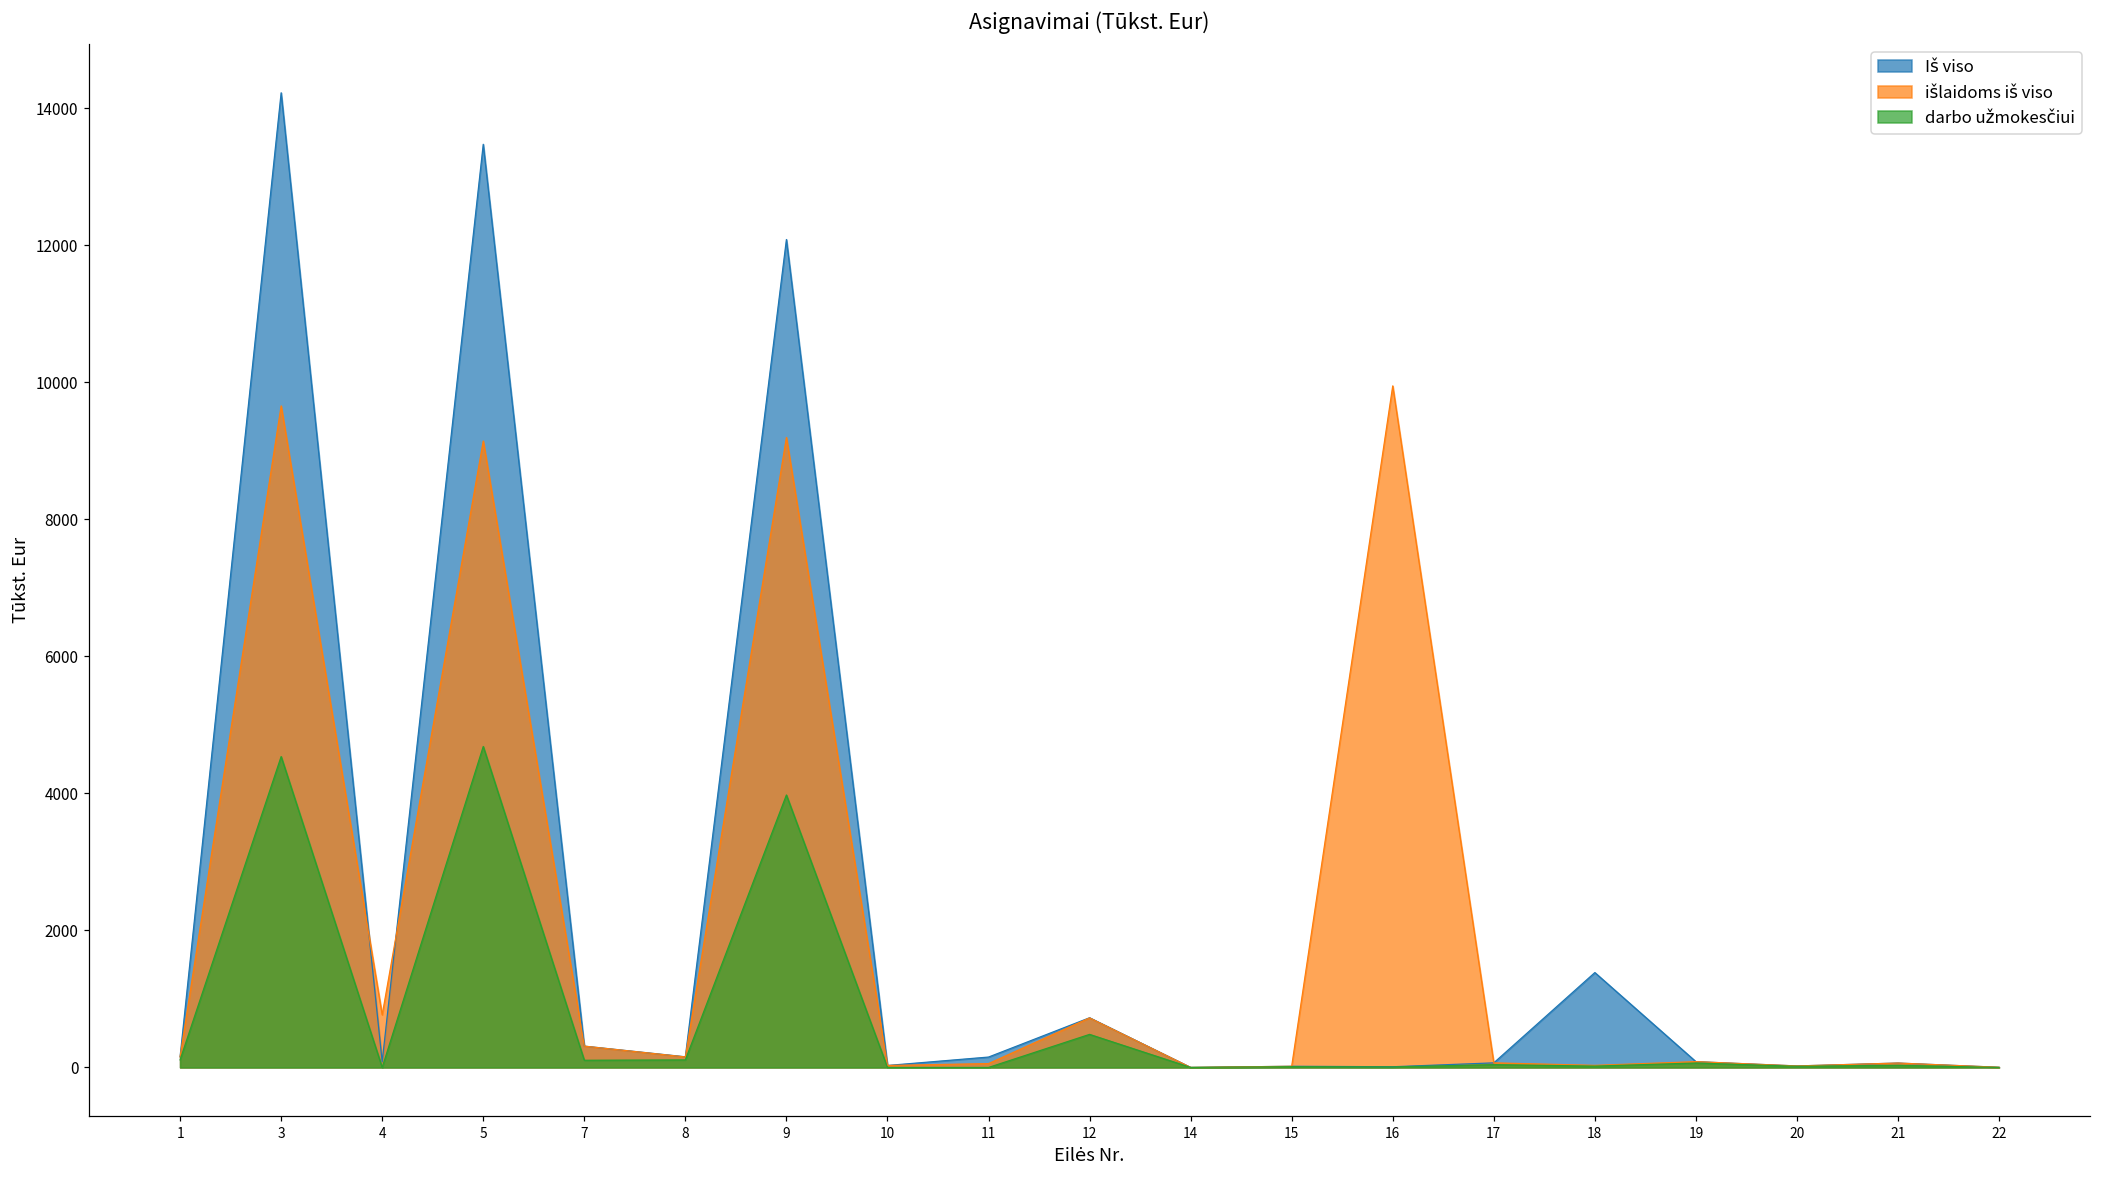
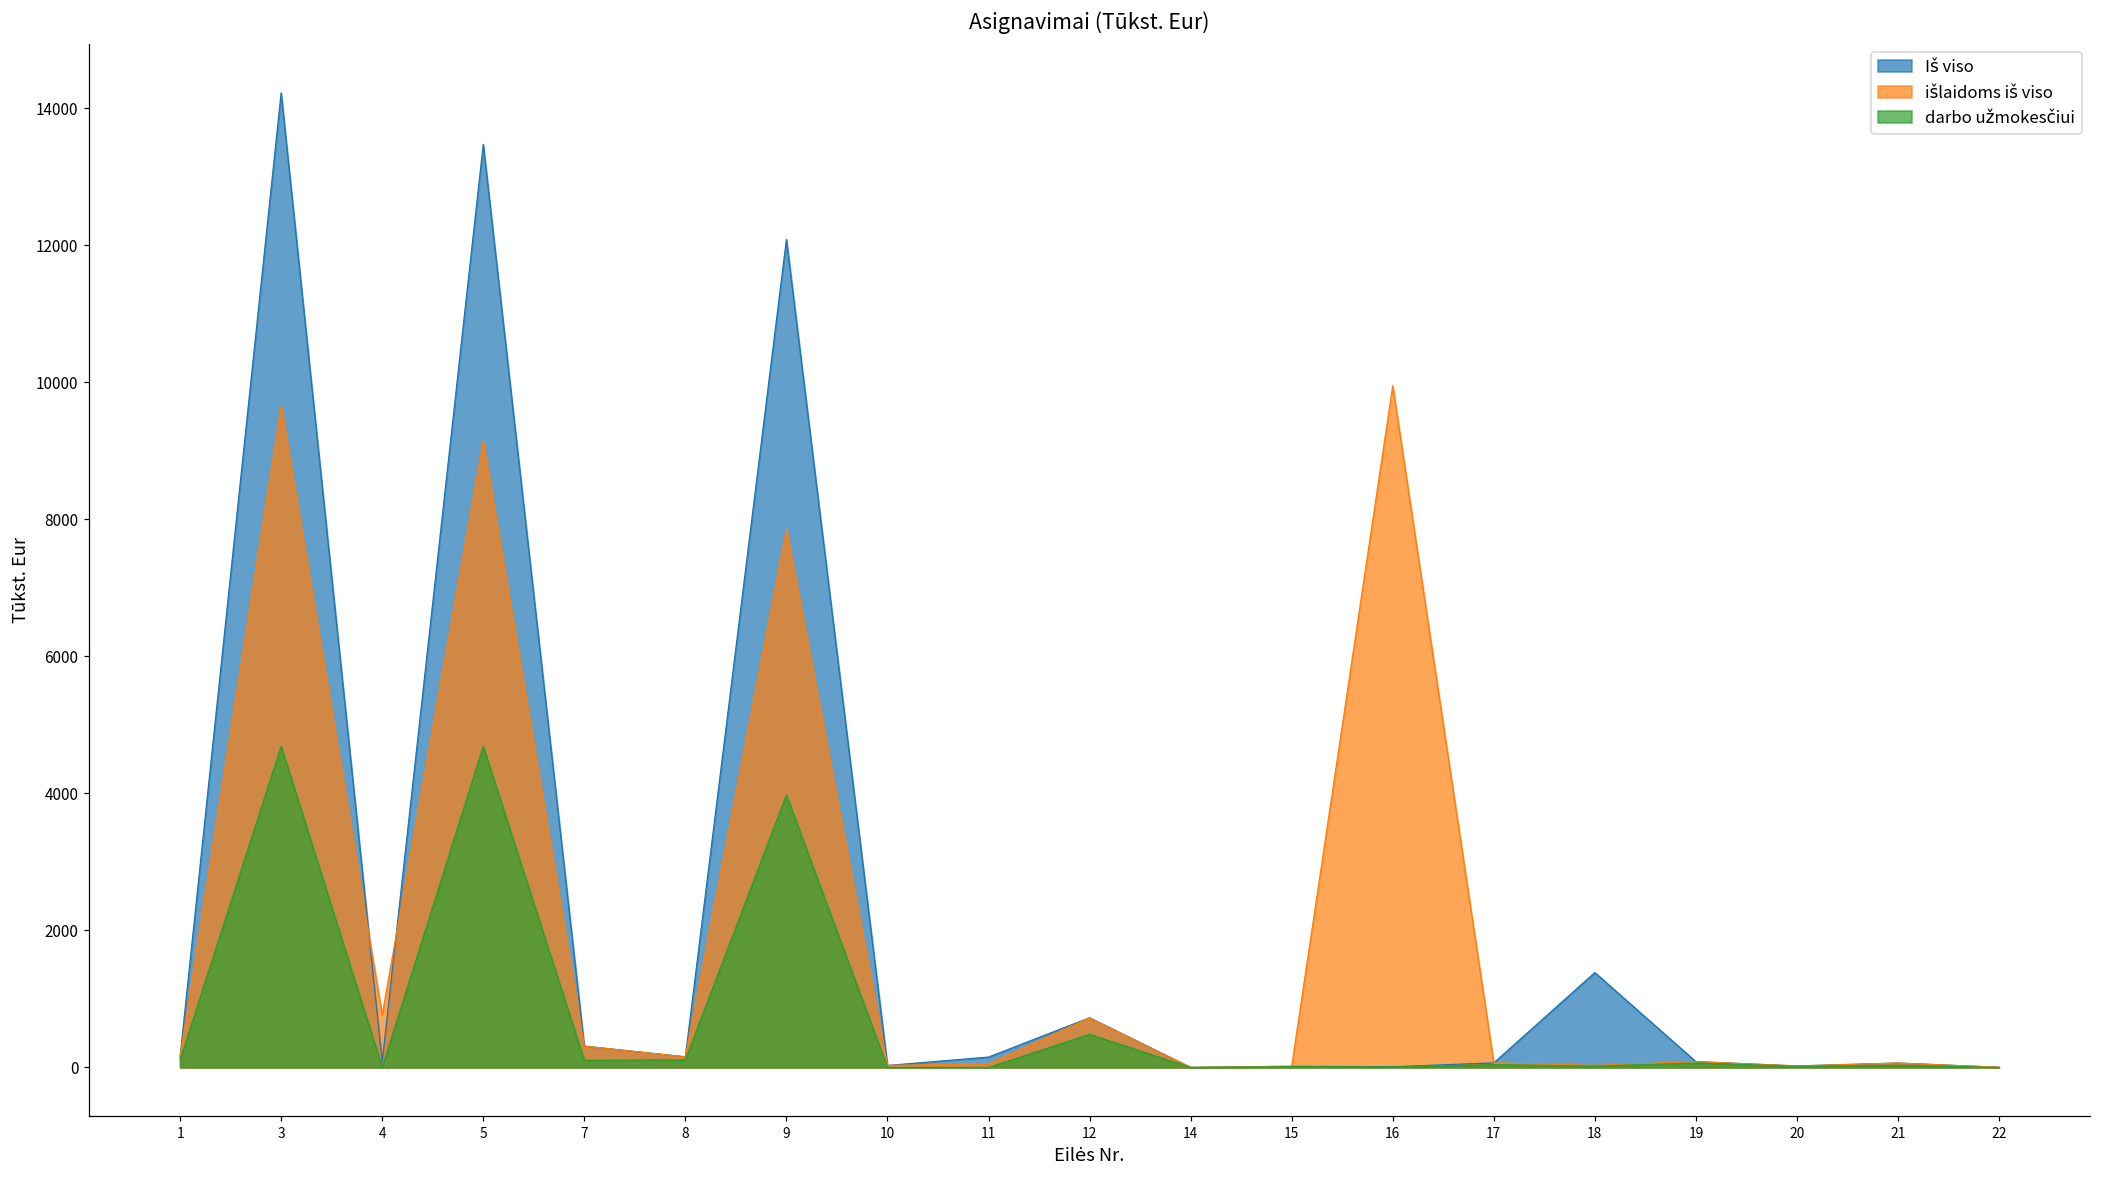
  {
    "Iš viso": {
      "3": 14200,
      "4": 100,
      "5": 13500,
      "9": 12100,
      "11": 200,
      "18": 1400
    },
    "išlaidoms iš viso": {
      "3": 9700,
      "4": 800,
      "5": 9100,
-     "9": 9200,
+     "9": 7900,
      "11": 100,
      "16": 9900
    },
    "darbo užmokesčiui": {
      "1": 100,
-     "3": 4500,
+     "3": 4700,
      "4": 0,
      "5": 4700,
      "7": 100,
      "8": 100,
      "9": 4000,
      "11": 0,
      "12": 500
    }
  }
